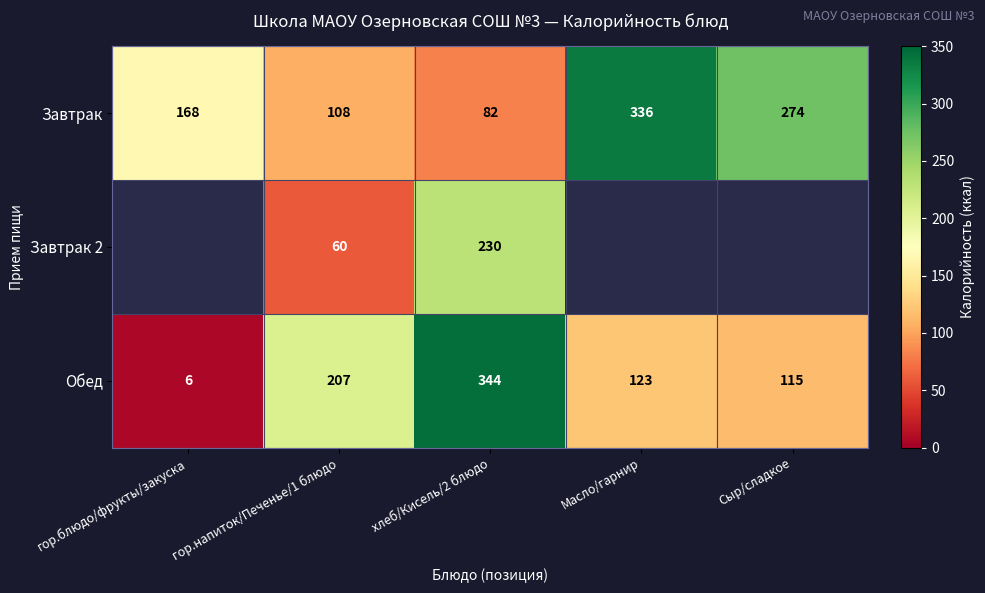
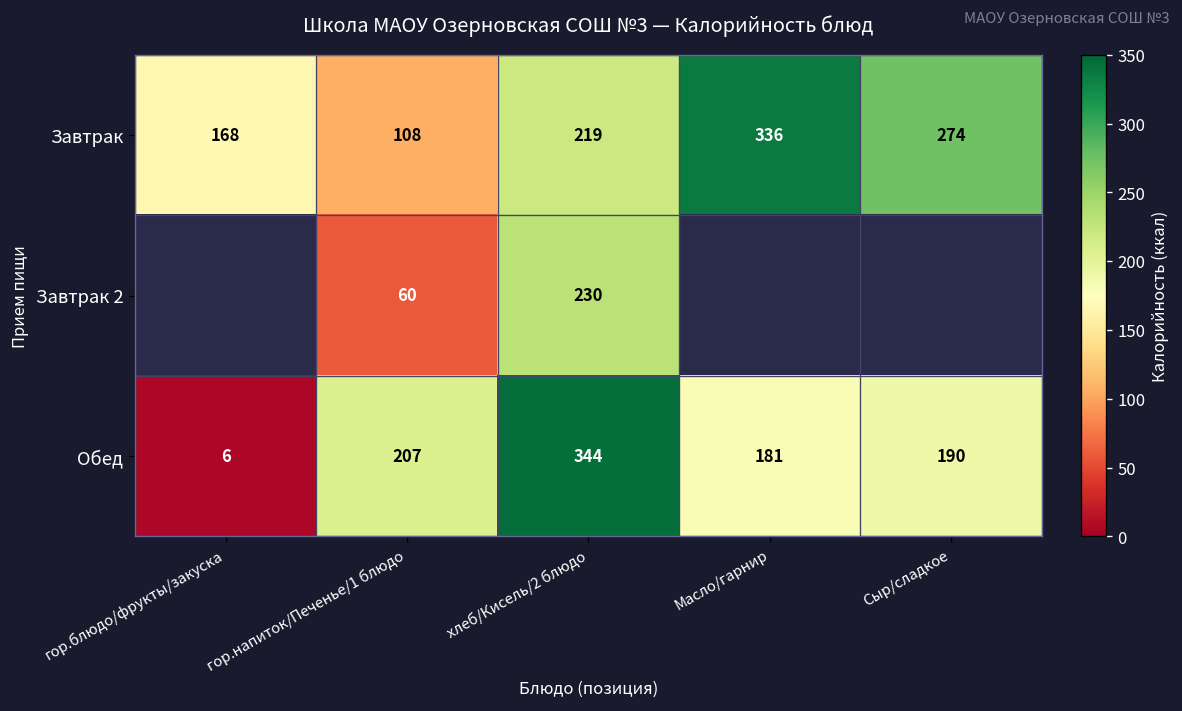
  {
    "Завтрак": {
      "гор.блюдо/фрукты/закуска": 168,
      "гор.напиток/Печенье/1 блюдо": 108,
-     "хлеб/Кисель/2 блюдо": 82,
+     "хлеб/Кисель/2 блюдо": 219,
      "Масло/гарнир": 336,
      "Сыр/сладкое": 274
    },
    "Завтрак 2": {
      "гор.напиток/Печенье/1 блюдо": 60,
      "хлеб/Кисель/2 блюдо": 230
    },
    "Обед": {
      "гор.блюдо/фрукты/закуска": 6,
      "гор.напиток/Печенье/1 блюдо": 207,
      "хлеб/Кисель/2 блюдо": 344,
-     "Масло/гарнир": 123,
-     "Сыр/сладкое": 115
+     "Масло/гарнир": 181,
+     "Сыр/сладкое": 190
    }
  }
